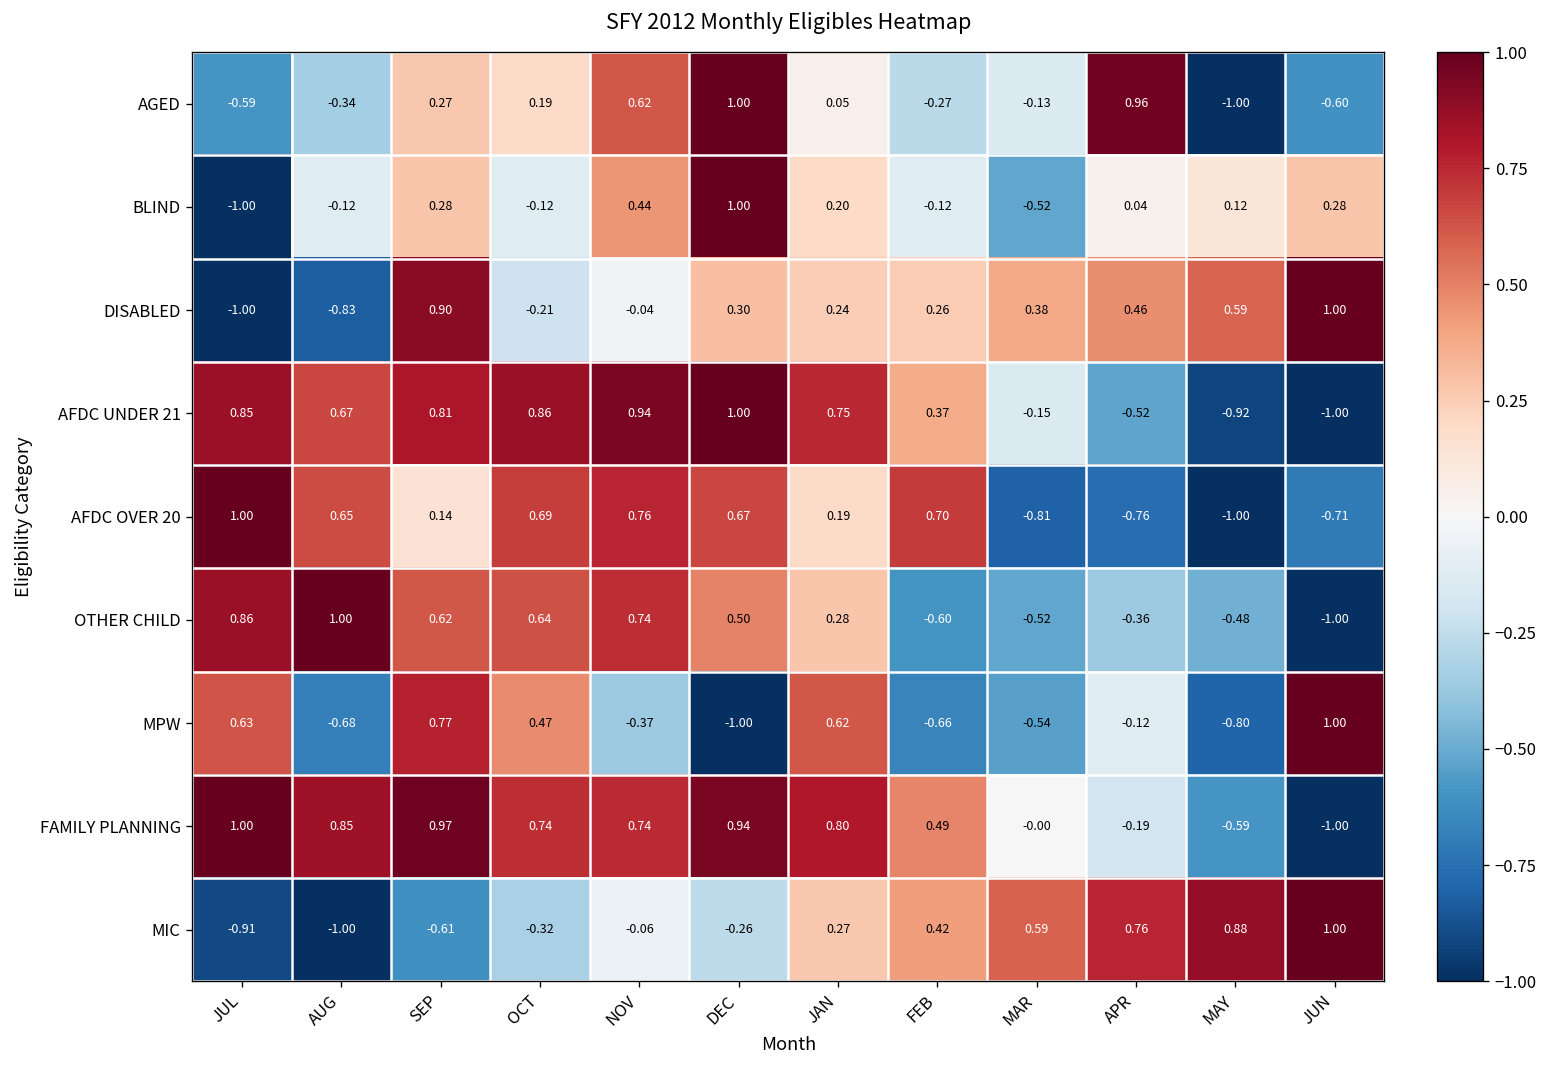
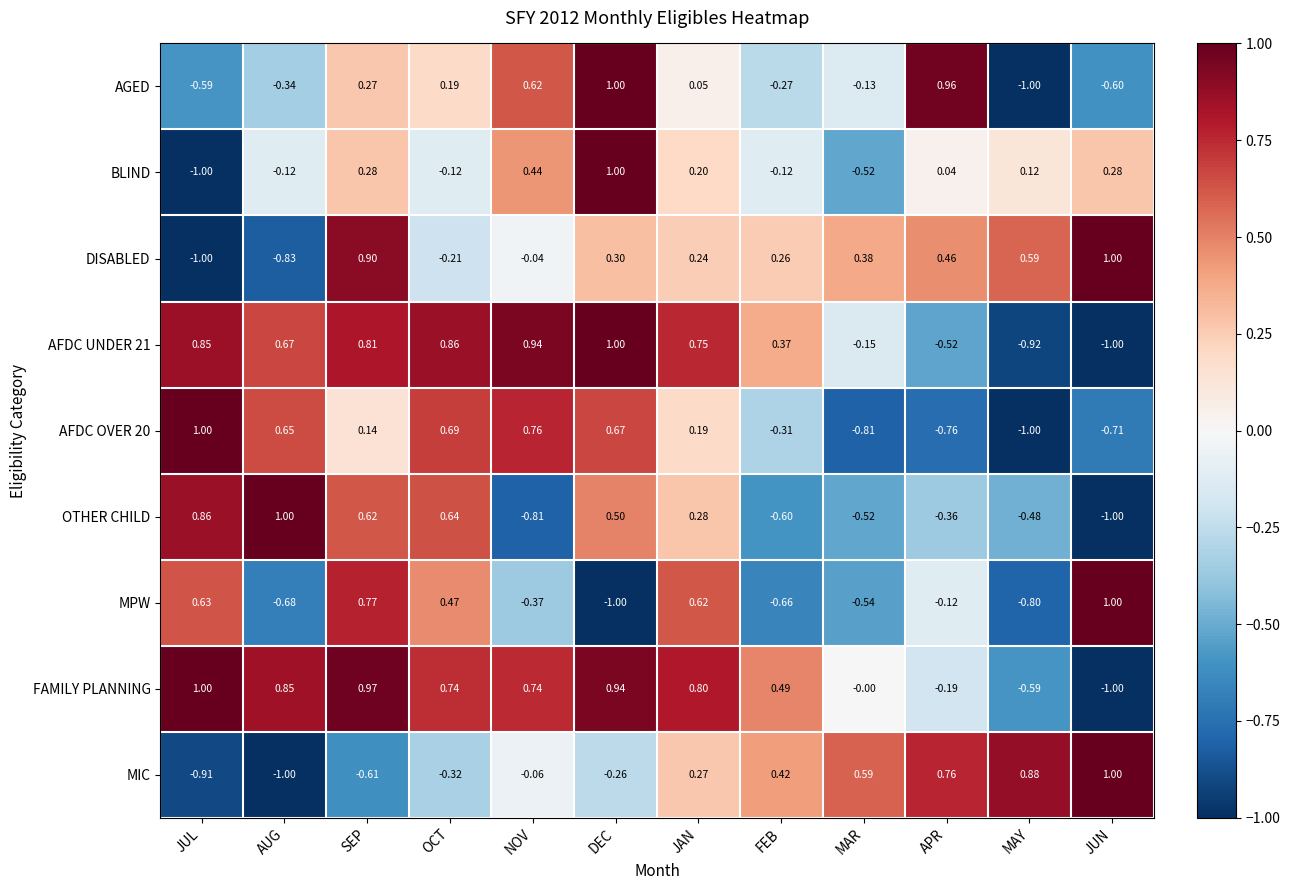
  {
    "AGED": {
      "JUL": -0.59,
      "AUG": -0.34,
      "SEP": 0.27,
      "OCT": 0.19,
      "NOV": 0.62,
      "DEC": 1.00,
      "JAN": 0.05,
      "FEB": -0.27,
      "MAR": -0.13,
      "APR": 0.96,
      "MAY": -1.00,
      "JUN": -0.60
    },
    "BLIND": {
      "JUL": -1.00,
      "AUG": -0.12,
      "SEP": 0.28,
      "OCT": -0.12,
      "NOV": 0.44,
      "DEC": 1.00,
      "JAN": 0.20,
      "FEB": -0.12,
      "MAR": -0.52,
      "APR": 0.04,
      "MAY": 0.12,
      "JUN": 0.28
    },
    "DISABLED": {
      "JUL": -1.00,
      "AUG": -0.83,
      "SEP": 0.90,
      "OCT": -0.21,
      "NOV": -0.04,
      "DEC": 0.30,
      "JAN": 0.24,
      "FEB": 0.26,
      "MAR": 0.38,
      "APR": 0.46,
      "MAY": 0.59,
      "JUN": 1.00
    },
    "AFDC UNDER 21": {
      "JUL": 0.85,
      "AUG": 0.67,
      "SEP": 0.81,
      "OCT": 0.86,
      "NOV": 0.94,
      "DEC": 1.00,
      "JAN": 0.75,
      "FEB": 0.37,
      "MAR": -0.15,
      "APR": -0.52,
      "MAY": -0.92,
      "JUN": -1.00
    },
    "AFDC OVER 20": {
      "JUL": 1.00,
      "AUG": 0.65,
      "SEP": 0.14,
      "OCT": 0.69,
      "NOV": 0.76,
      "DEC": 0.67,
      "JAN": 0.19,
-     "FEB": 0.70,
+     "FEB": -0.31,
      "MAR": -0.81,
      "APR": -0.76,
      "MAY": -1.00,
      "JUN": -0.71
    },
    "OTHER CHILD": {
      "JUL": 0.86,
      "AUG": 1.00,
      "SEP": 0.62,
      "OCT": 0.64,
-     "NOV": 0.74,
+     "NOV": -0.81,
      "DEC": 0.50,
      "JAN": 0.28,
      "FEB": -0.60,
      "MAR": -0.52,
      "APR": -0.36,
      "MAY": -0.48,
      "JUN": -1.00
    },
    "MPW": {
      "JUL": 0.63,
      "AUG": -0.68,
      "SEP": 0.77,
      "OCT": 0.47,
      "NOV": -0.37,
      "DEC": -1.00,
      "JAN": 0.62,
      "FEB": -0.66,
      "MAR": -0.54,
      "APR": -0.12,
      "MAY": -0.80,
      "JUN": 1.00
    },
    "FAMILY PLANNING": {
      "JUL": 1.00,
      "AUG": 0.85,
      "SEP": 0.97,
      "OCT": 0.74,
      "NOV": 0.74,
      "DEC": 0.94,
      "JAN": 0.80,
      "FEB": 0.49,
      "MAR": -0.00,
      "APR": -0.19,
      "MAY": -0.59,
      "JUN": -1.00
    },
    "MIC": {
      "JUL": -0.91,
      "AUG": -1.00,
      "SEP": -0.61,
      "OCT": -0.32,
      "NOV": -0.06,
      "DEC": -0.26,
      "JAN": 0.27,
      "FEB": 0.42,
      "MAR": 0.59,
      "APR": 0.76,
      "MAY": 0.88,
      "JUN": 1.00
    }
  }
